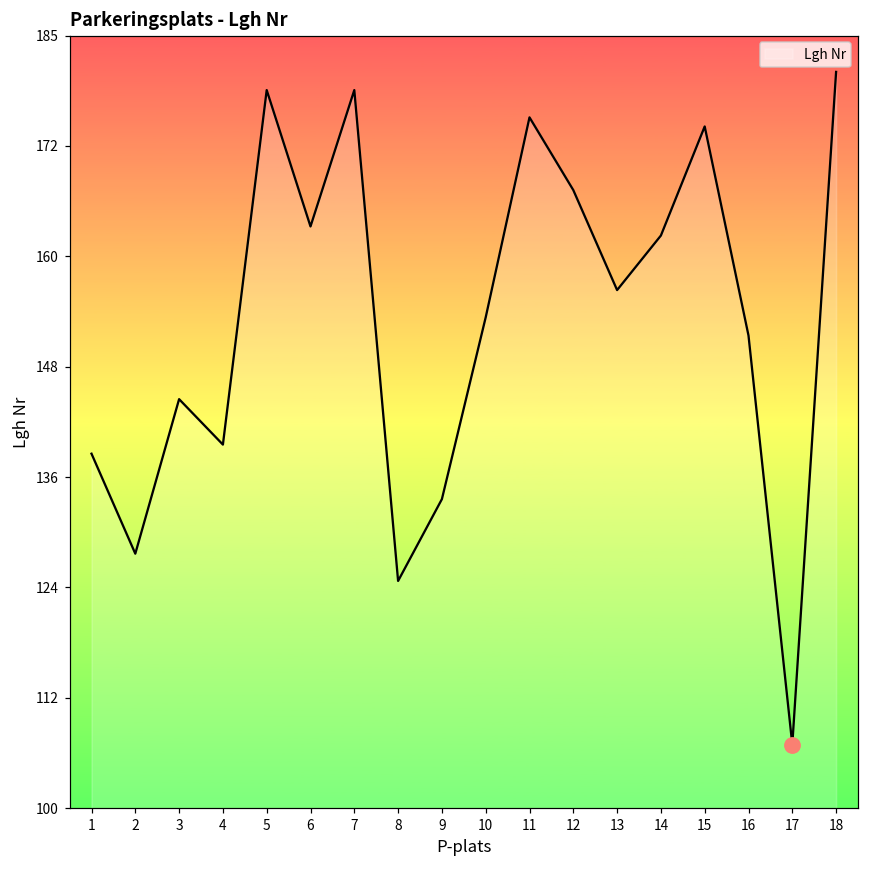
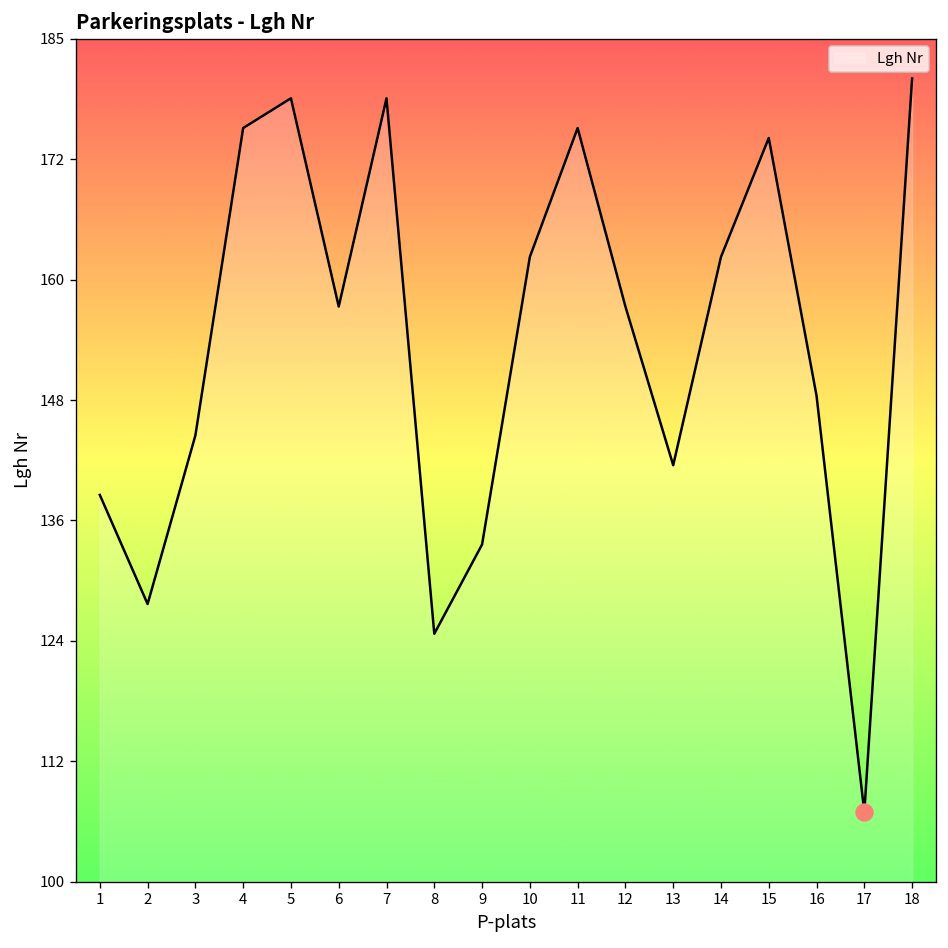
  {
    "Lgh Nr": {
      "1": 139,
      "2": 128,
      "3": 145,
-     "4": 140,
+     "4": 176,
      "5": 179,
-     "6": 164,
+     "6": 158,
      "7": 179,
      "8": 125,
      "9": 134,
-     "10": 154,
+     "10": 163,
      "11": 176,
-     "12": 168,
-     "13": 157,
+     "12": 158,
+     "13": 142,
      "14": 163,
      "15": 175,
-     "16": 152,
+     "16": 149,
      "18": 181
    }
  }
